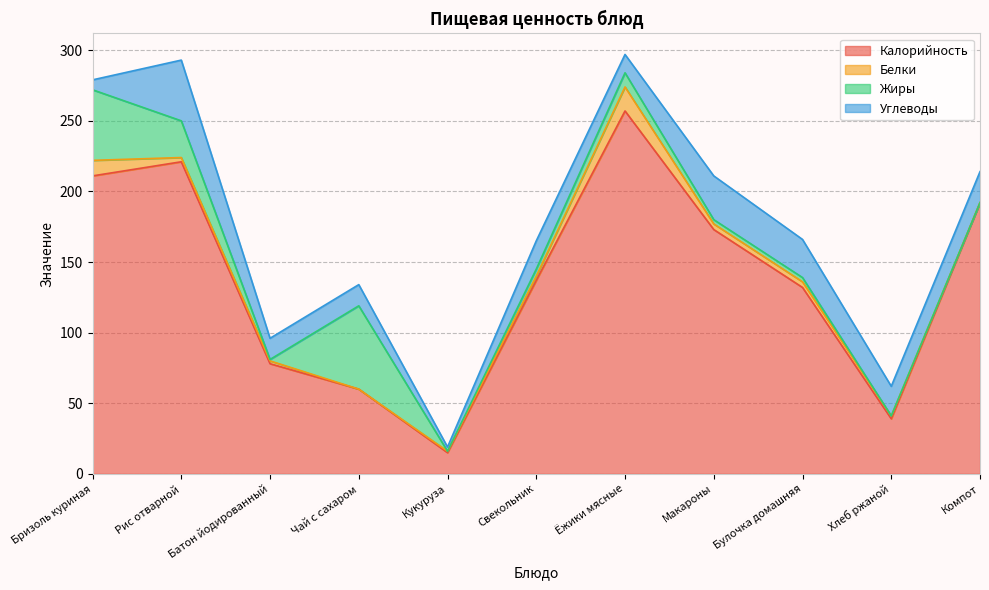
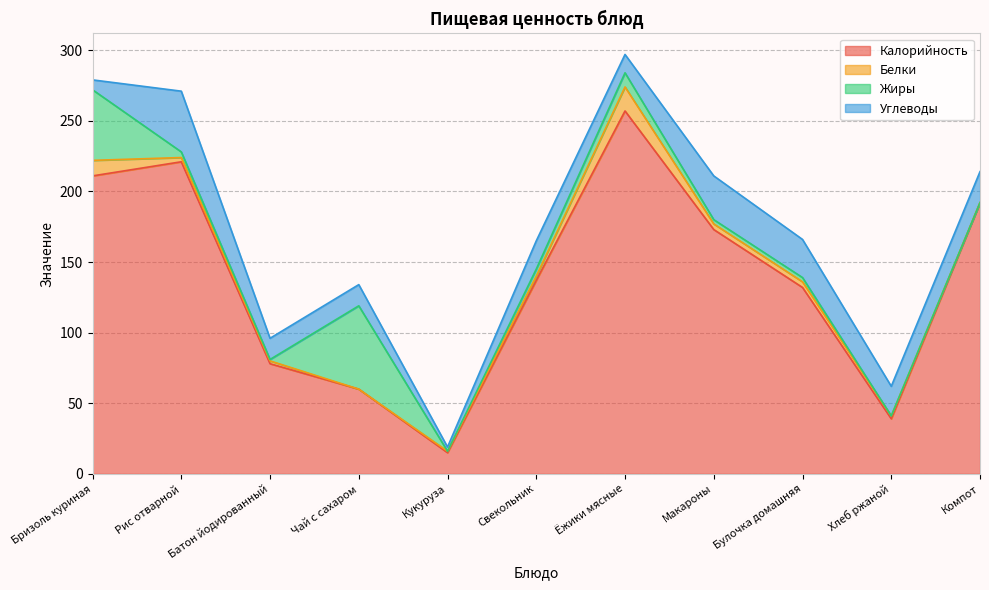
  {
    "Калорийность": {
      "Бризоль куриная": 211,
      "Рис отварной": 221,
      "Батон йодированный": 78,
      "Свекольник": 137,
      "Ёжики мясные": 257,
      "Макароны": 173,
      "Булочка домашняя": 132,
      "Хлеб ржаной": 39
    },
    "Белки": {
      "Бризоль куриная": 11,
      "Рис отварной": 3,
      "Свекольник": 3,
      "Ёжики мясные": 17,
      "Макароны": 4,
      "Булочка домашняя": 4
    },
    "Жиры": {
      "Бризоль куриная": 50,
-     "Рис отварной": 26,
+     "Рис отварной": 4,
      "Чай с сахаром": 59,
      "Свекольник": 5,
      "Ёжики мясные": 10,
      "Макароны": 3,
      "Булочка домашняя": 3
    },
    "Углеводы": {
      "Бризоль куриная": 7,
      "Рис отварной": 43,
      "Батон йодированный": 15,
      "Чай с сахаром": 15,
      "Кукуруза": 3,
      "Свекольник": 20,
      "Ёжики мясные": 13,
      "Макароны": 31,
      "Булочка домашняя": 27,
      "Хлеб ржаной": 21,
      "Компот": 22
    }
  }
